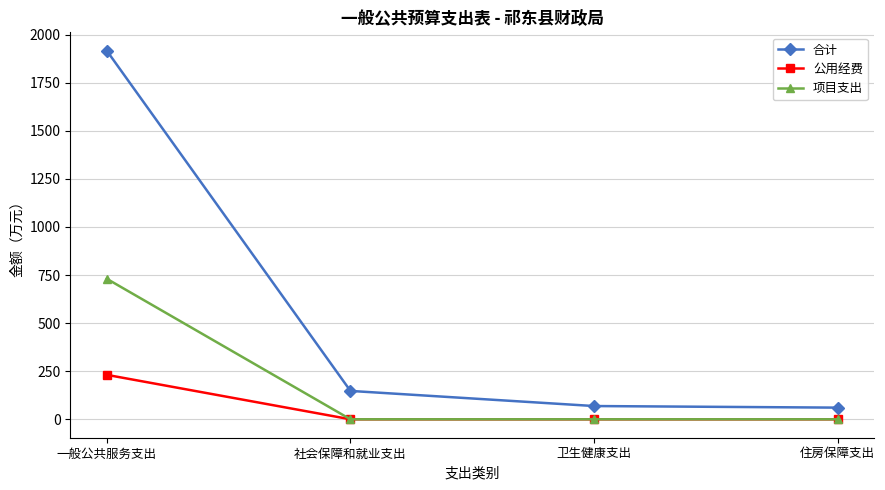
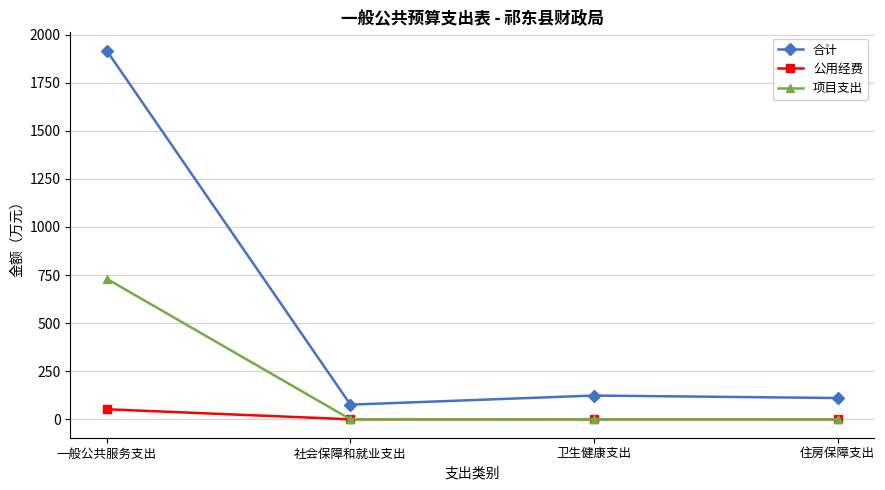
  {
    "合计": {
      "一般公共服务支出": 1920,
-     "社会保障和就业支出": 150,
-     "卫生健康支出": 70,
-     "住房保障支出": 60
+     "社会保障和就业支出": 80,
+     "卫生健康支出": 120,
+     "住房保障支出": 110
    },
    "公用经费": {
-     "一般公共服务支出": 230
+     "一般公共服务支出": 50
    },
    "项目支出": {
      "一般公共服务支出": 730
    }
  }
